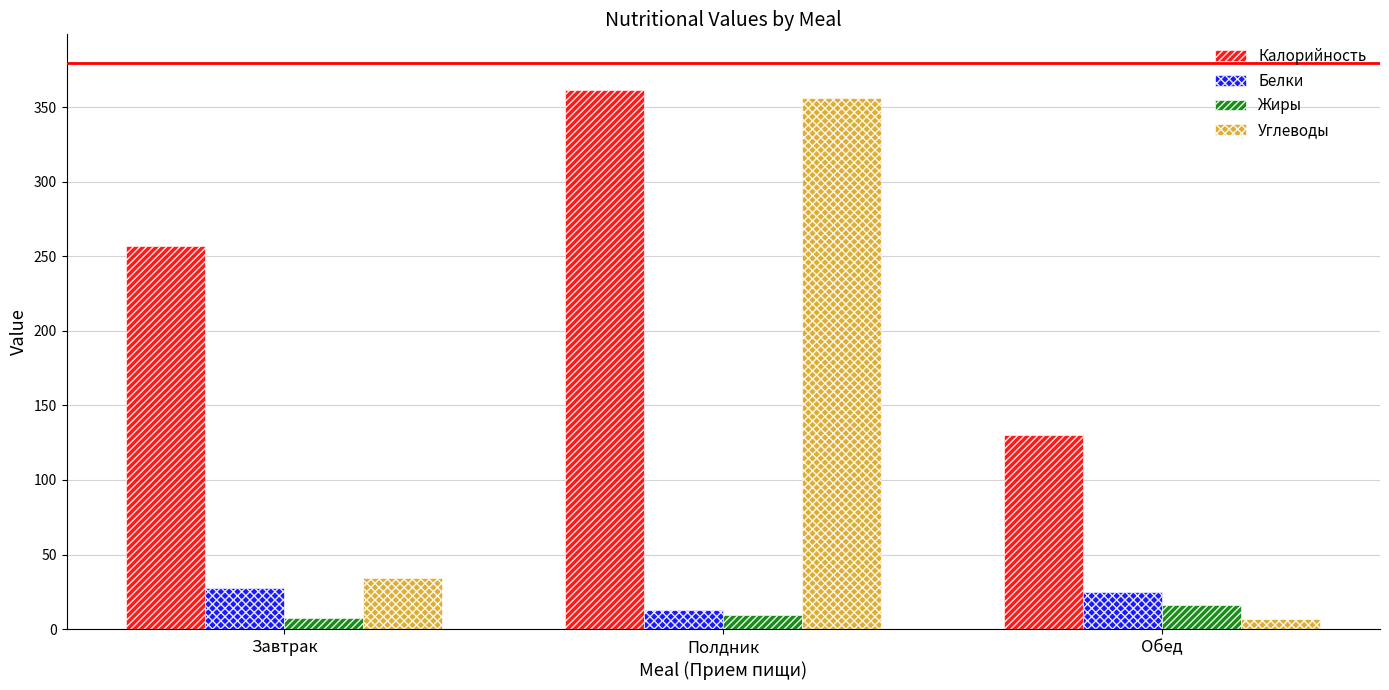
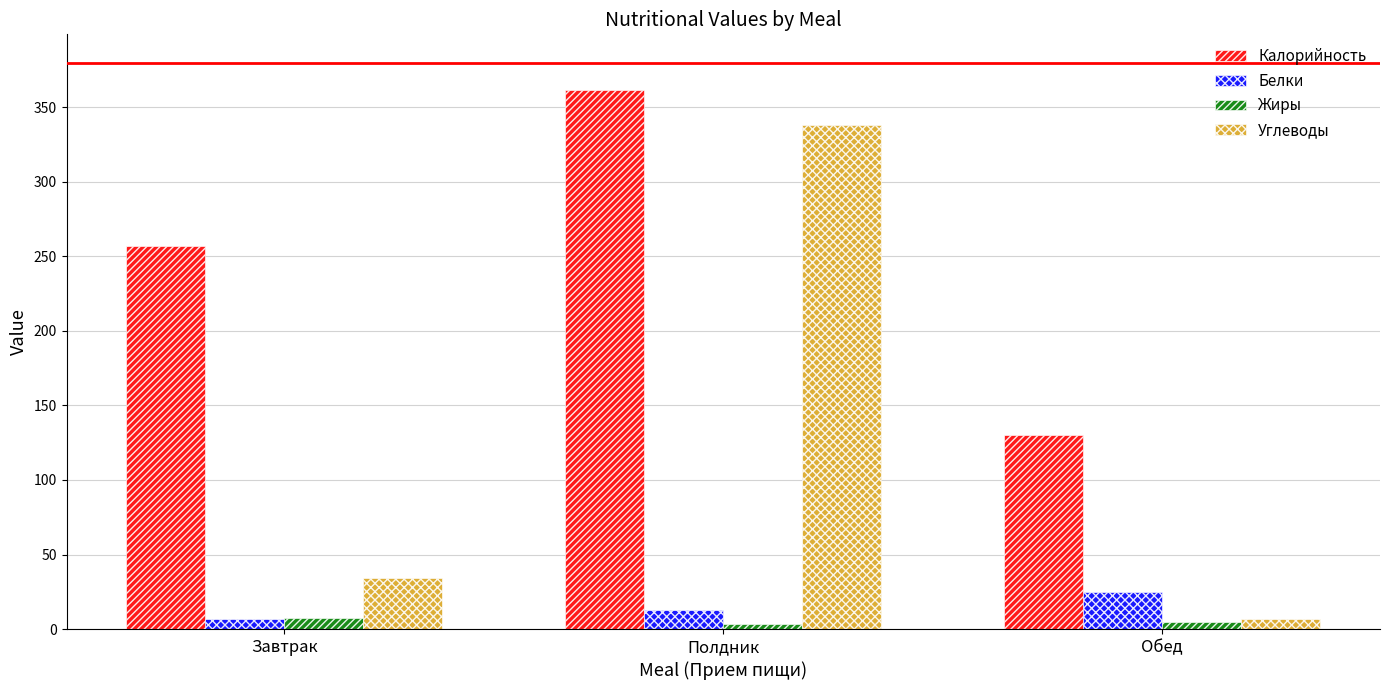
  {
    "Калорийность": {
      "Завтрак": 257,
      "Полдник": 362,
      "Обед": 131
    },
    "Белки": {
-     "Завтрак": 27,
+     "Завтрак": 7,
      "Полдник": 13,
      "Обед": 25
    },
    "Жиры": {
      "Завтрак": 7,
-     "Полдник": 10,
-     "Обед": 16
+     "Полдник": 3,
+     "Обед": 5
    },
    "Углеводы": {
      "Завтрак": 35,
-     "Полдник": 356,
+     "Полдник": 338,
      "Обед": 7
    }
  }
